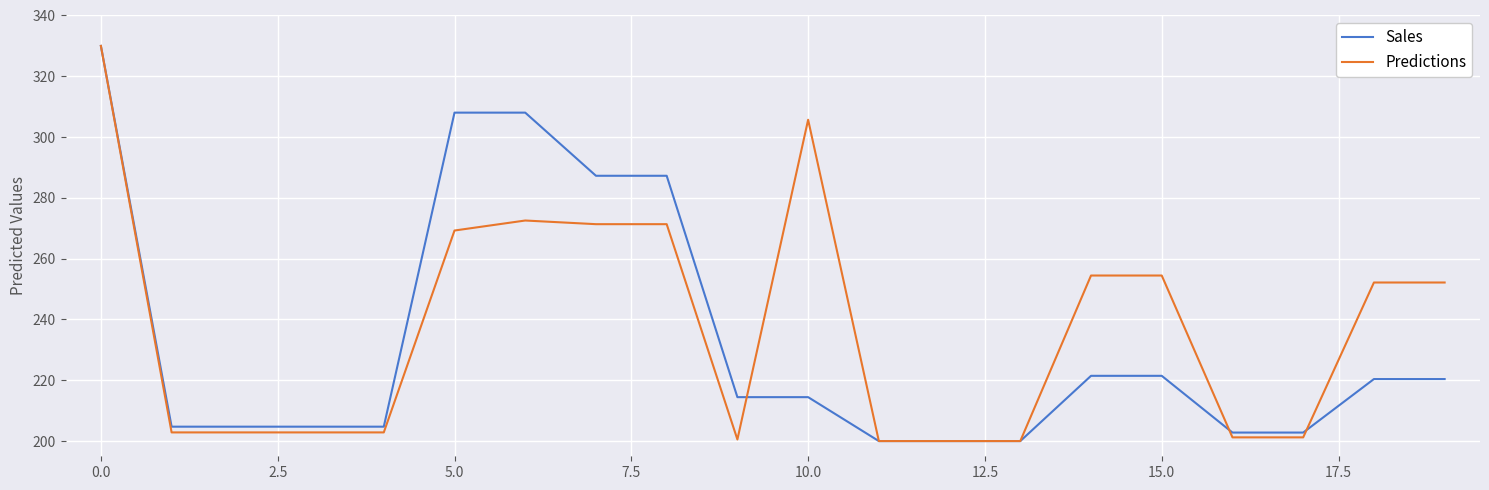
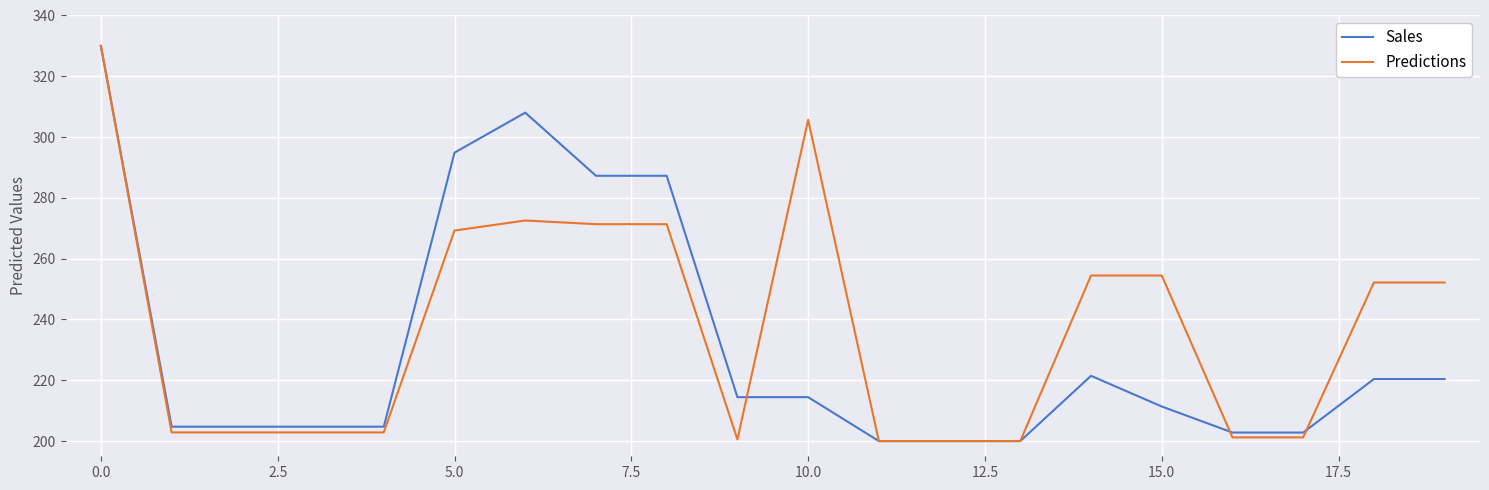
  {
    "Sales": {
-     "5.0": 308,
+     "5.0": 295,
      "10.0": 214,
-     "15.0": 221
+     "15.0": 211
    },
    "Predictions": {
      "5.0": 269,
      "10.0": 306,
      "15.0": 254
    }
  }
